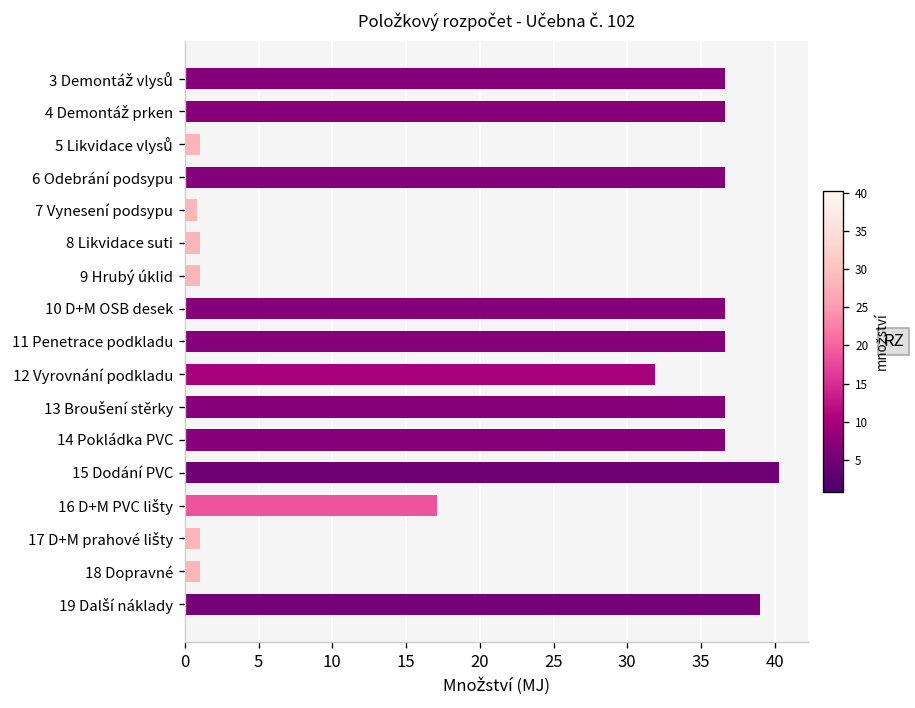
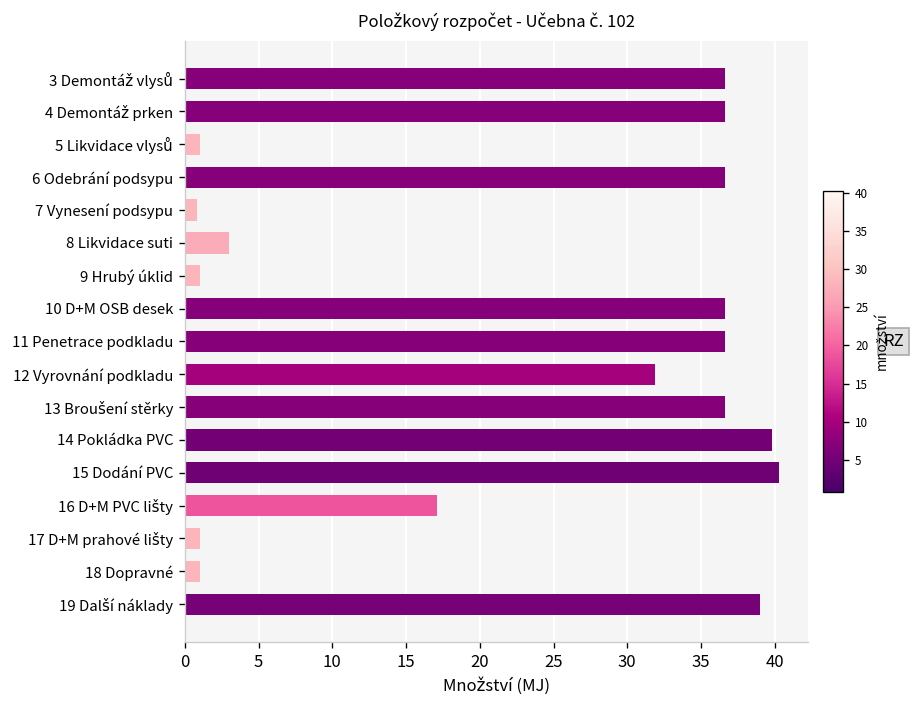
  {
    "3 Demontáž vlysů": 36.6,
    "4 Demontáž prken": 36.6,
    "5 Likvidace vlysů": 1.0,
    "6 Odebrání podsypu": 36.6,
    "7 Vynesení podsypu": 0.8,
-   "8 Likvidace suti": 1,
+   "8 Likvidace suti": 3,
    "9 Hrubý úklid": 1.0,
    "10 D+M OSB desek": 36.6,
    "11 Penetrace podkladu": 36.6,
    "12 Vyrovnání podkladu": 31.9,
    "13 Broušení stěrky": 36.6,
-   "14 Pokládka PVC": 36.6,
+   "14 Pokládka PVC": 39.8,
    "15 Dodání PVC": 40.3,
    "16 D+M PVC lišty": 17.1,
    "17 D+M prahové lišty": 1.0,
    "18 Dopravné": 1.0,
    "19 Další náklady": 39.0
  }
